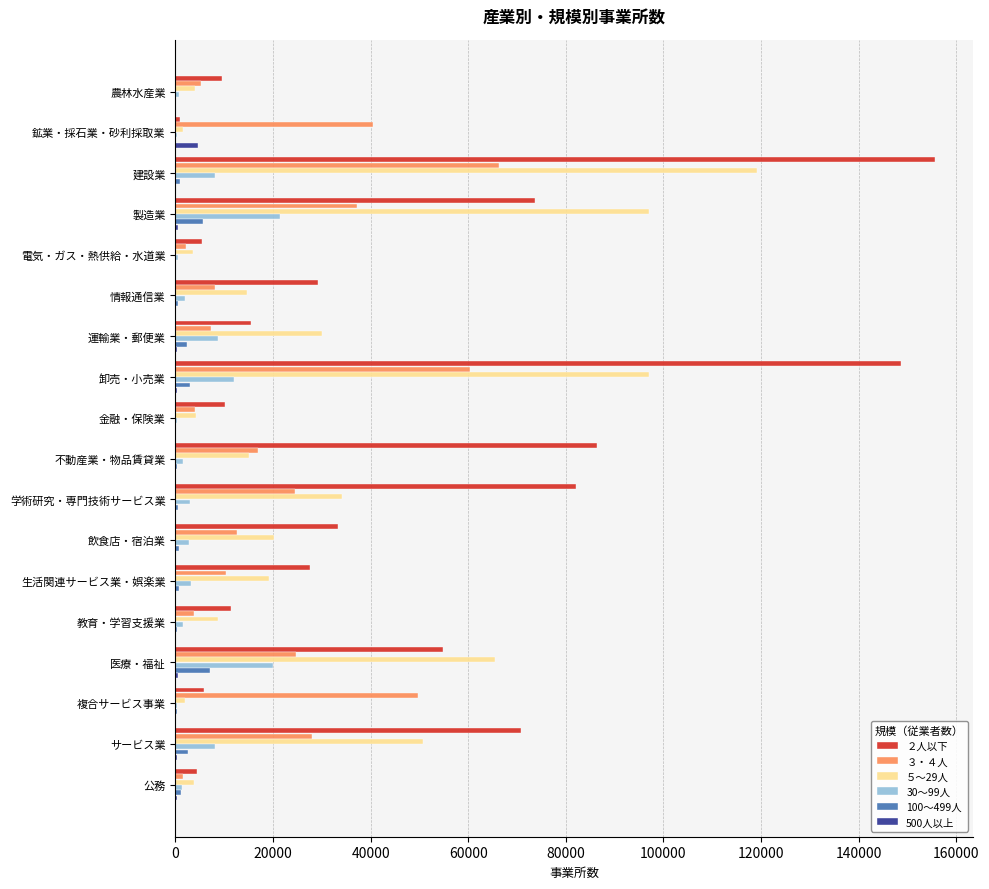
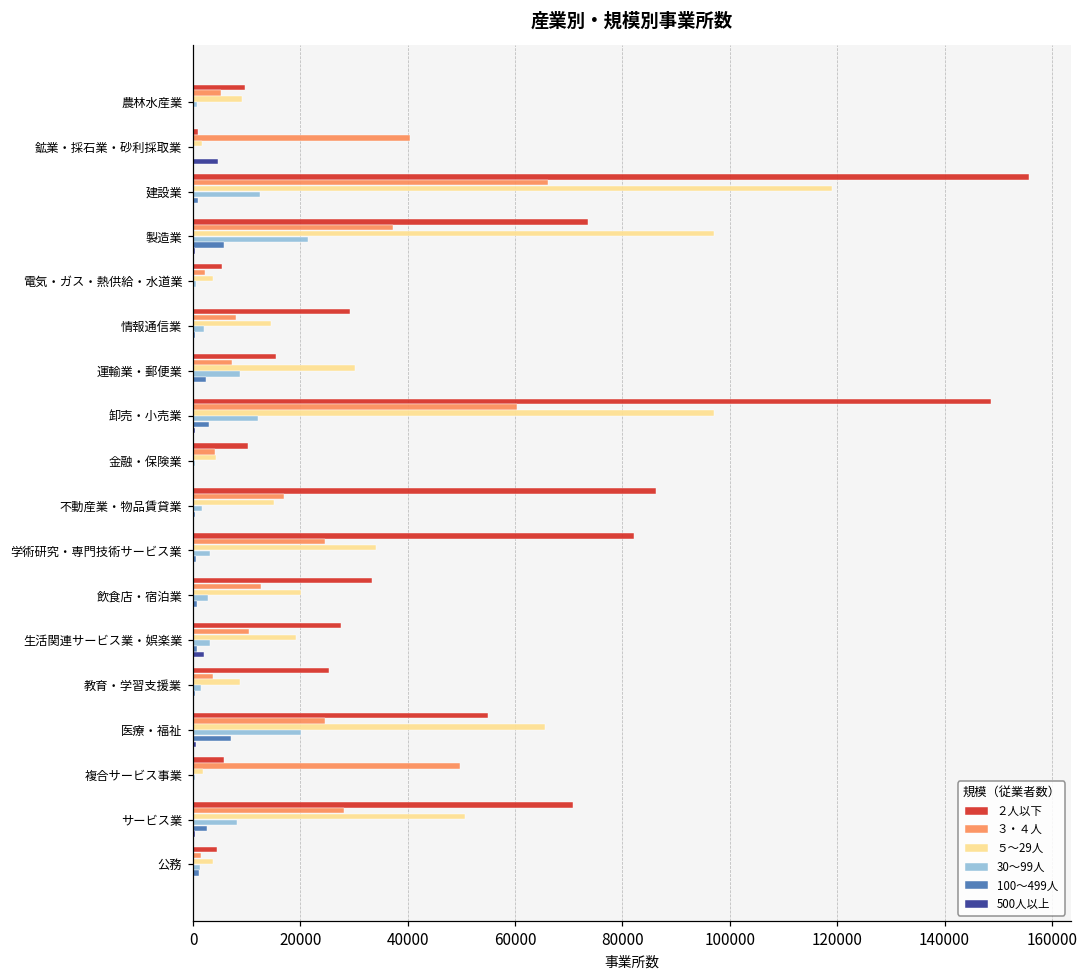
  {
    "２人以下": {
      "農林水産業": 10000,
      "鉱業・採石業・砂利採取業": 1000,
      "建設業": 156000,
      "製造業": 74000,
      "電気・ガス・熱供給・水道業": 5000,
      "情報通信業": 29000,
      "運輸業・郵便業": 16000,
      "卸売・小売業": 149000,
      "金融・保険業": 10000,
      "不動産業・物品賃貸業": 86000,
      "学術研究・専門技術サービス業": 82000,
      "飲食店・宿泊業": 33000,
      "生活関連サービス業・娯楽業": 28000,
-     "教育・学習支援業": 11000,
+     "教育・学習支援業": 25000,
      "医療・福祉": 55000,
      "複合サービス事業": 6000,
      "サービス業": 71000,
      "公務": 4000
    },
    "３・４人": {
      "農林水産業": 5000,
      "鉱業・採石業・砂利採取業": 40000,
      "建設業": 66000,
      "製造業": 37000,
      "電気・ガス・熱供給・水道業": 2000,
      "情報通信業": 8000,
      "運輸業・郵便業": 7000,
      "卸売・小売業": 60000,
      "金融・保険業": 4000,
      "不動産業・物品賃貸業": 17000,
      "学術研究・専門技術サービス業": 25000,
      "飲食店・宿泊業": 13000,
      "生活関連サービス業・娯楽業": 10000,
      "教育・学習支援業": 4000,
      "医療・福祉": 25000,
      "複合サービス事業": 50000,
      "サービス業": 28000,
      "公務": 2000
    },
    "５～29人": {
-     "農林水産業": 4000,
+     "農林水産業": 9000,
      "鉱業・採石業・砂利採取業": 2000,
      "建設業": 119000,
      "製造業": 97000,
      "電気・ガス・熱供給・水道業": 4000,
      "情報通信業": 15000,
      "運輸業・郵便業": 30000,
      "卸売・小売業": 97000,
      "金融・保険業": 4000,
      "不動産業・物品賃貸業": 15000,
      "学術研究・専門技術サービス業": 34000,
      "飲食店・宿泊業": 20000,
      "生活関連サービス業・娯楽業": 19000,
      "教育・学習支援業": 9000,
      "医療・福祉": 66000,
      "複合サービス事業": 2000,
      "サービス業": 51000,
      "公務": 4000
    },
    "30～99人": {
      "農林水産業": 1000,
-     "建設業": 8000,
+     "建設業": 12000,
      "製造業": 21000,
      "情報通信業": 2000,
      "運輸業・郵便業": 9000,
      "卸売・小売業": 12000,
      "不動産業・物品賃貸業": 2000,
      "学術研究・専門技術サービス業": 3000,
      "飲食店・宿泊業": 3000,
      "生活関連サービス業・娯楽業": 3000,
      "教育・学習支援業": 1000,
      "医療・福祉": 20000,
      "サービス業": 8000,
      "公務": 1000
    },
    "100～499人": {
      "建設業": 1000,
      "製造業": 6000,
      "運輸業・郵便業": 2000,
      "卸売・小売業": 3000,
      "学術研究・専門技術サービス業": 1000,
      "飲食店・宿泊業": 1000,
      "生活関連サービス業・娯楽業": 1000,
      "医療・福祉": 7000,
      "サービス業": 3000,
      "公務": 1000
    },
    "500人以上": {
      "鉱業・採石業・砂利採取業": 5000,
-     "生活関連サービス業・娯楽業": 0,
+     "生活関連サービス業・娯楽業": 2000,
      "医療・福祉": 1000
    }
  }
